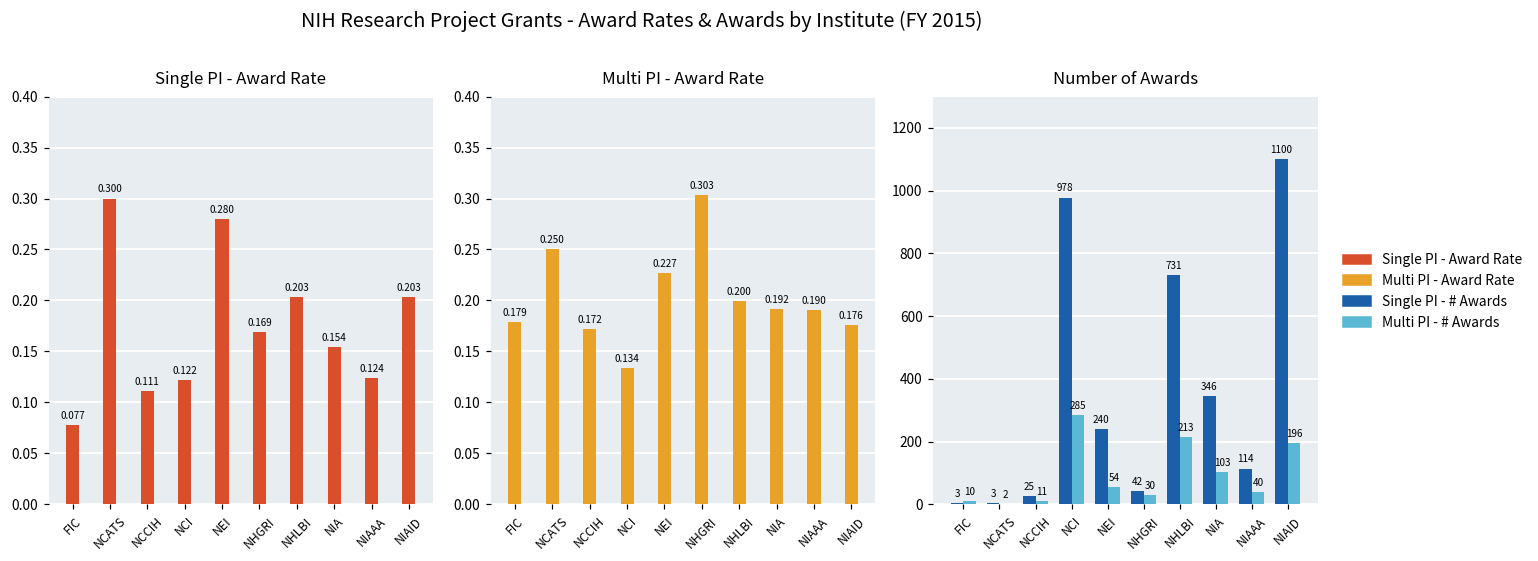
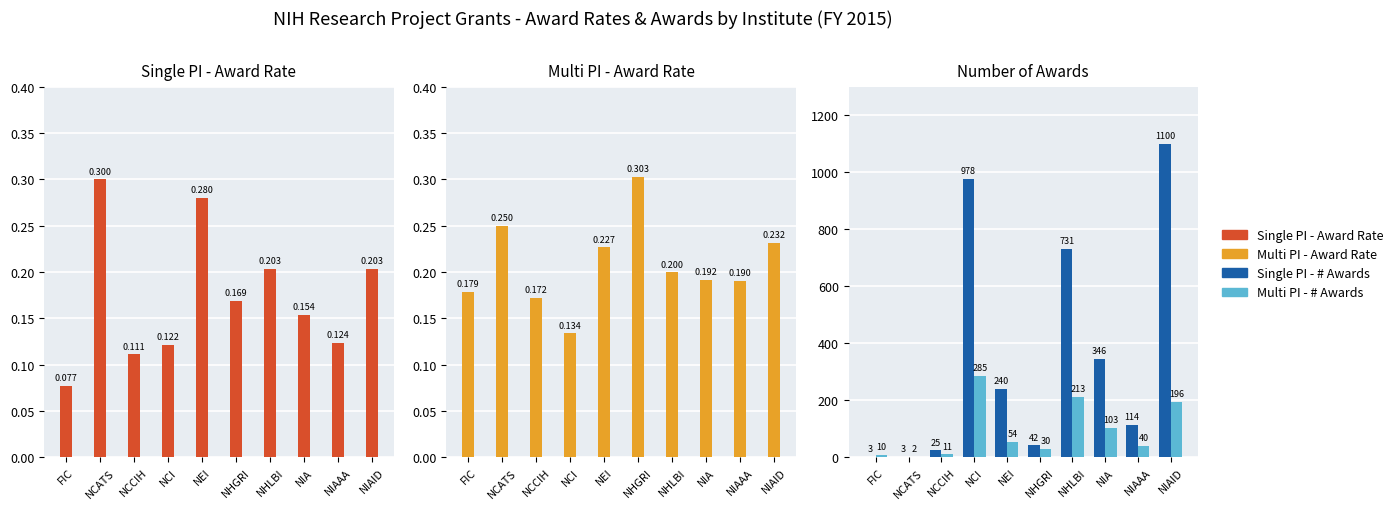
  {
    "Single PI - Award Rate": {
      "FIC": 0.077,
      "NCATS": 0.300,
      "NCCIH": 0.111,
      "NCI": 0.122,
      "NEI": 0.280,
      "NHGRI": 0.169,
      "NHLBI": 0.203,
      "NIA": 0.154,
      "NIAAA": 0.124,
      "NIAID": 0.203
    },
    "Multi PI - Award Rate": {
      "FIC": 0.179,
      "NCATS": 0.250,
      "NCCIH": 0.172,
      "NCI": 0.134,
      "NEI": 0.227,
      "NHGRI": 0.303,
      "NHLBI": 0.200,
      "NIA": 0.192,
      "NIAAA": 0.190,
-     "NIAID": 0.176
+     "NIAID": 0.232
    }
  }
